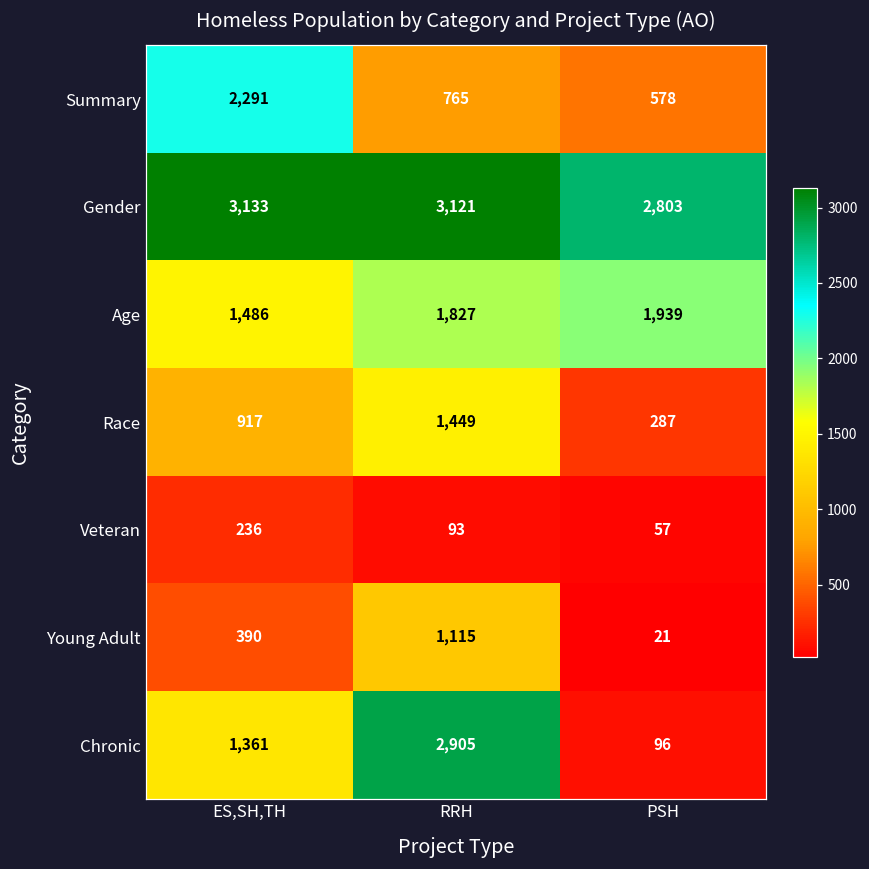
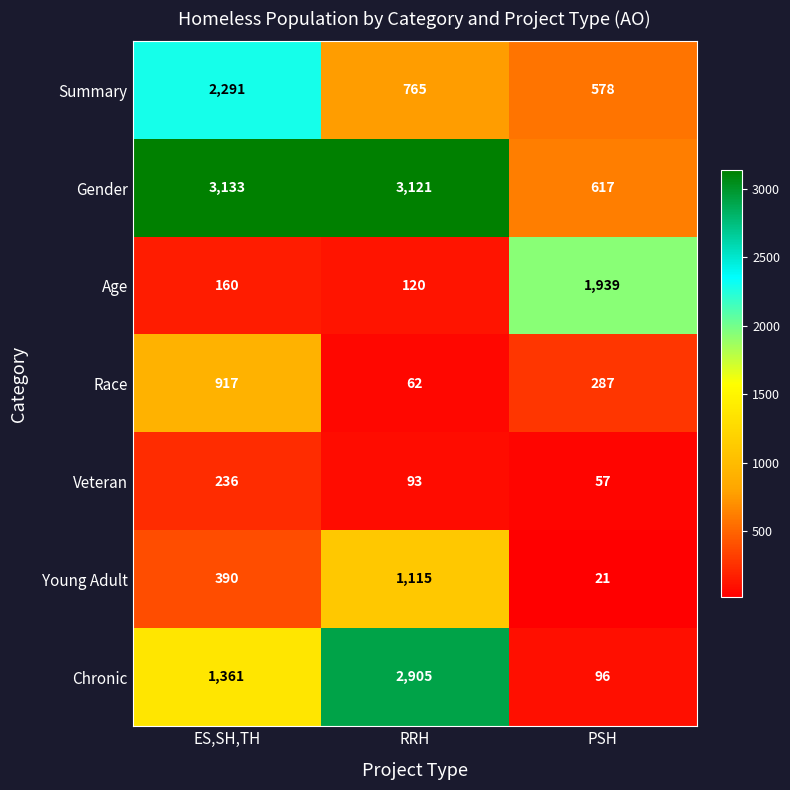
  {
    "Summary": {
      "ES,SH,TH": "2,291",
      "RRH": "765",
      "PSH": "578"
    },
    "Gender": {
      "ES,SH,TH": "3,133",
      "RRH": "3,121",
-     "PSH": "2,803"
+     "PSH": "617"
    },
    "Age": {
-     "ES,SH,TH": "1,486",
-     "RRH": "1,827",
+     "ES,SH,TH": "160",
+     "RRH": "120",
      "PSH": "1,939"
    },
    "Race": {
      "ES,SH,TH": "917",
-     "RRH": "1,449",
+     "RRH": "62",
      "PSH": "287"
    },
    "Veteran": {
      "ES,SH,TH": "236",
      "RRH": "93",
      "PSH": "57"
    },
    "Young Adult": {
      "ES,SH,TH": "390",
      "RRH": "1,115",
      "PSH": "21"
    },
    "Chronic": {
      "ES,SH,TH": "1,361",
      "RRH": "2,905",
      "PSH": "96"
    }
  }
